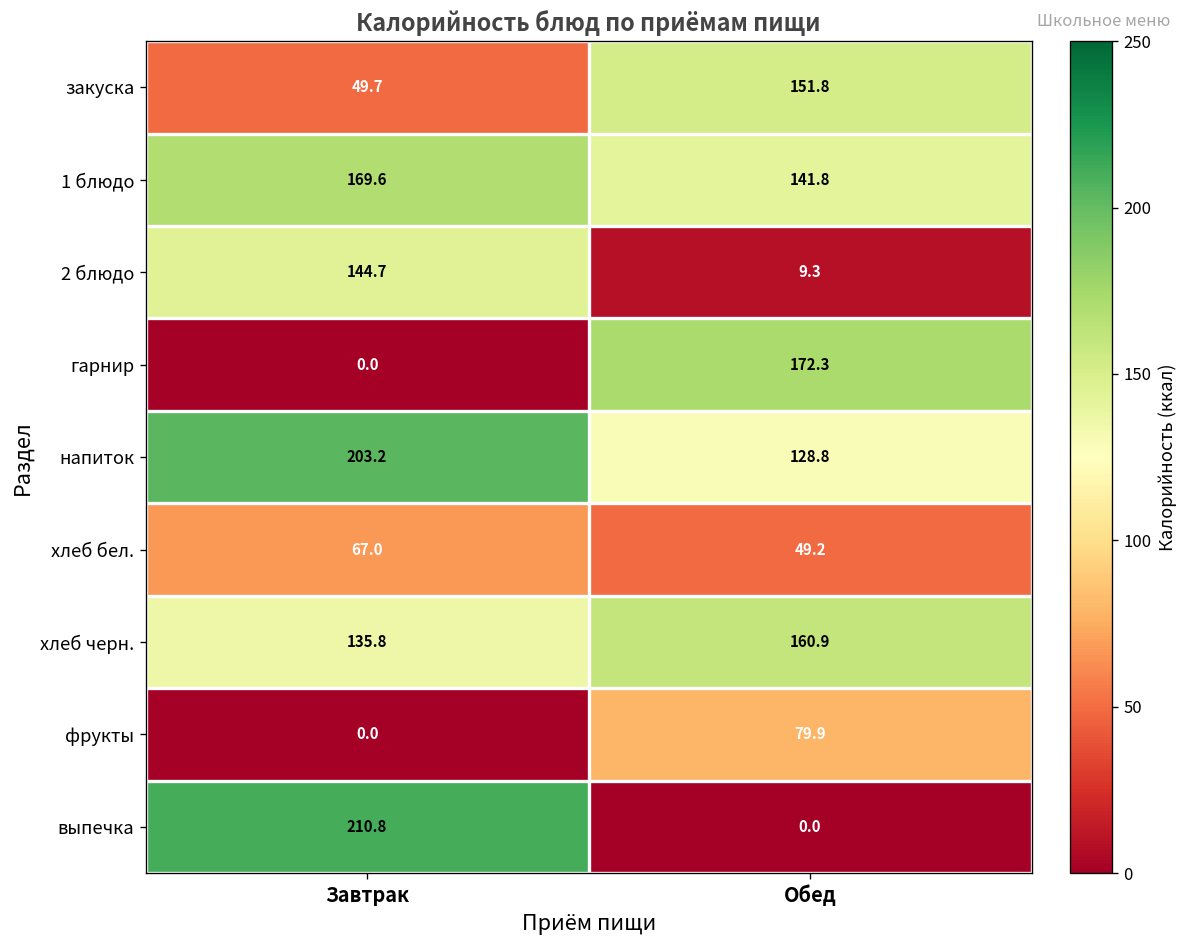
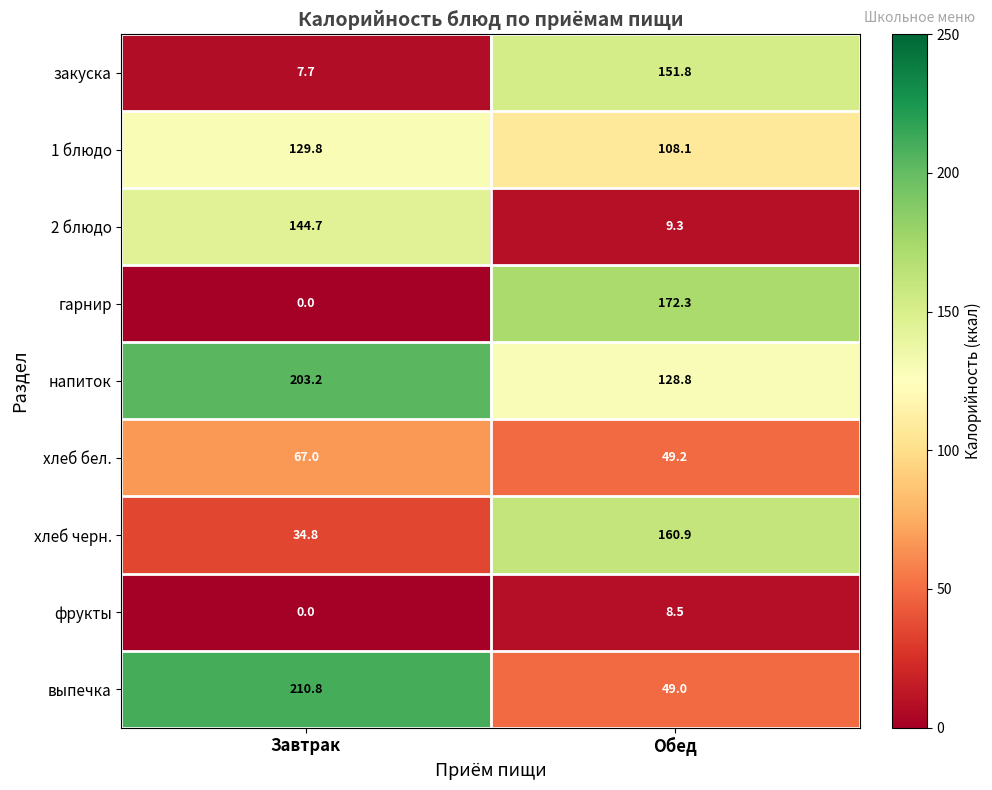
  {
    "закуска": {
-     "Завтрак": 49.7,
+     "Завтрак": 7.7,
      "Обед": 151.8
    },
    "1 блюдо": {
-     "Завтрак": 169.6,
-     "Обед": 141.8
+     "Завтрак": 129.8,
+     "Обед": 108.1
    },
    "2 блюдо": {
      "Завтрак": 144.7,
      "Обед": 9.3
    },
    "гарнир": {
      "Завтрак": 0.0,
      "Обед": 172.3
    },
    "напиток": {
      "Завтрак": 203.2,
      "Обед": 128.8
    },
    "хлеб бел.": {
      "Завтрак": 67.0,
      "Обед": 49.2
    },
    "хлеб черн.": {
-     "Завтрак": 135.8,
+     "Завтрак": 34.8,
      "Обед": 160.9
    },
    "фрукты": {
      "Завтрак": 0.0,
-     "Обед": 79.9
+     "Обед": 8.5
    },
    "выпечка": {
      "Завтрак": 210.8,
-     "Обед": 0.0
+     "Обед": 49.0
    }
  }
